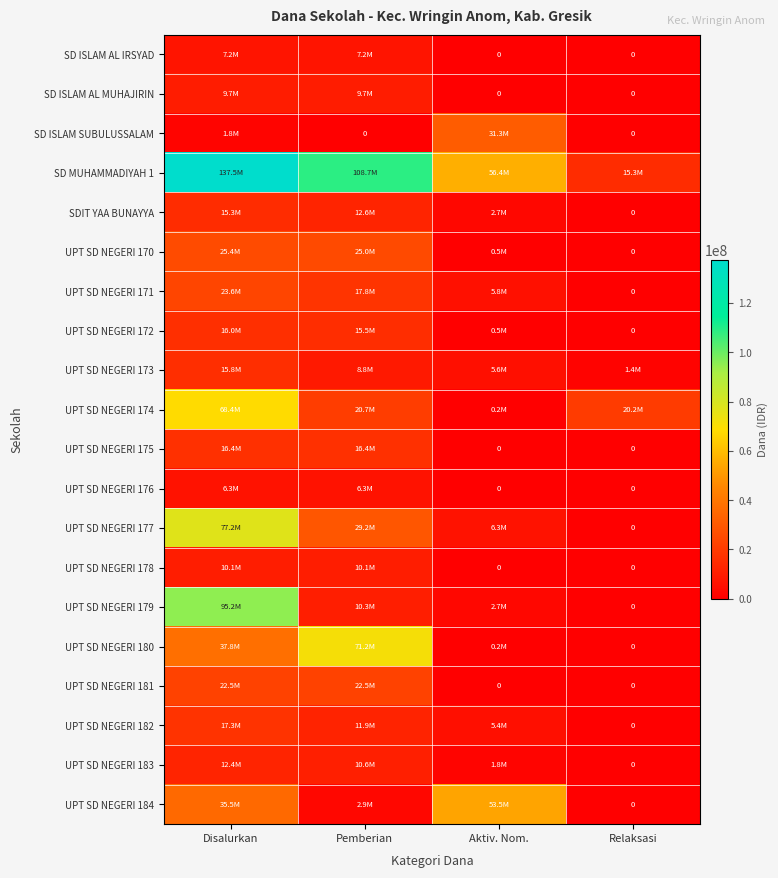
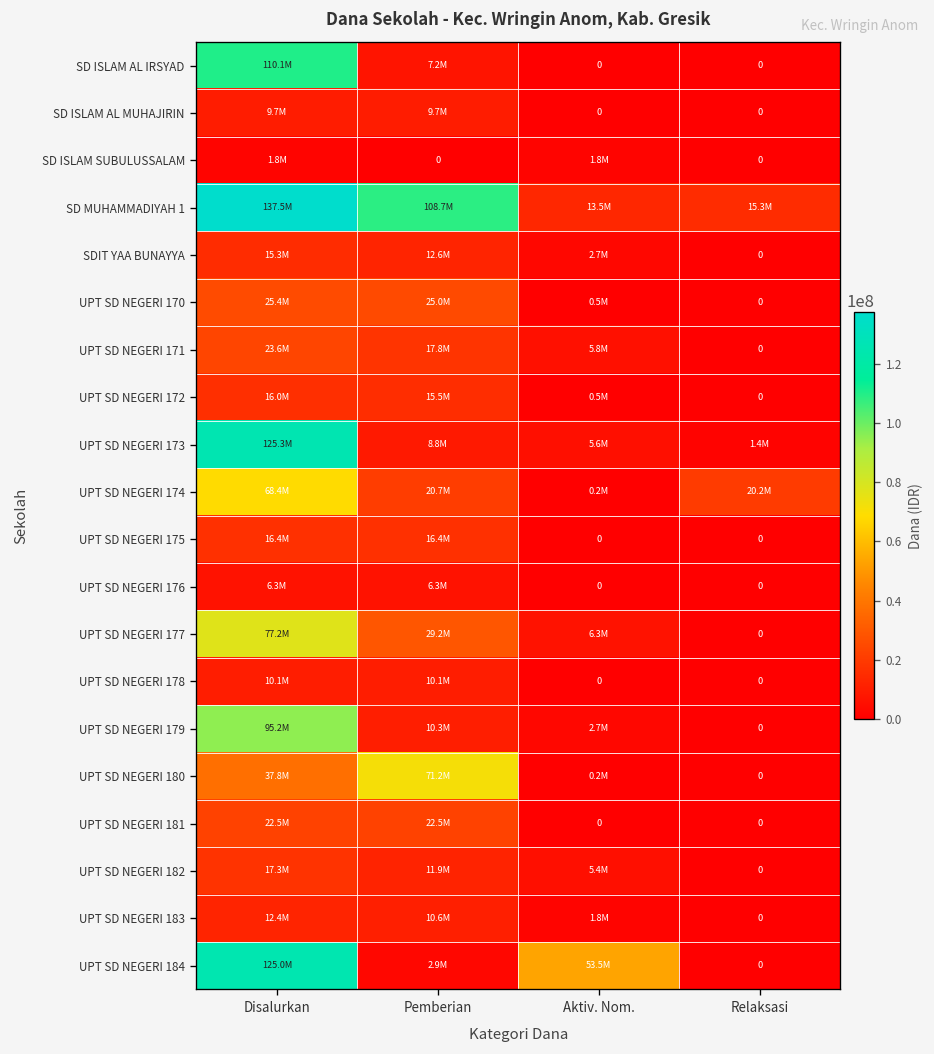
  {
    "SD ISLAM AL IRSYAD": {
-     "Disalurkan": "7.2M",
+     "Disalurkan": "110.1M",
      "Pemberian": "7.2M",
      "Aktiv. Nom.": "0",
      "Relaksasi": "0"
    },
    "SD ISLAM AL MUHAJIRIN": {
      "Disalurkan": "9.7M",
      "Pemberian": "9.7M",
      "Aktiv. Nom.": "0",
      "Relaksasi": "0"
    },
    "SD ISLAM SUBULUSSALAM": {
      "Disalurkan": "1.8M",
      "Pemberian": "0",
-     "Aktiv. Nom.": "31.3M",
+     "Aktiv. Nom.": "1.8M",
      "Relaksasi": "0"
    },
    "SD MUHAMMADIYAH 1": {
      "Disalurkan": "137.5M",
      "Pemberian": "108.7M",
-     "Aktiv. Nom.": "56.4M",
+     "Aktiv. Nom.": "13.5M",
      "Relaksasi": "15.3M"
    },
    "SDIT YAA BUNAYYA": {
      "Disalurkan": "15.3M",
      "Pemberian": "12.6M",
      "Aktiv. Nom.": "2.7M",
      "Relaksasi": "0"
    },
    "UPT SD NEGERI 170": {
      "Disalurkan": "25.4M",
      "Pemberian": "25.0M",
      "Aktiv. Nom.": "0.5M",
      "Relaksasi": "0"
    },
    "UPT SD NEGERI 171": {
      "Disalurkan": "23.6M",
      "Pemberian": "17.8M",
      "Aktiv. Nom.": "5.8M",
      "Relaksasi": "0"
    },
    "UPT SD NEGERI 172": {
      "Disalurkan": "16.0M",
      "Pemberian": "15.5M",
      "Aktiv. Nom.": "0.5M",
      "Relaksasi": "0"
    },
    "UPT SD NEGERI 173": {
-     "Disalurkan": "15.8M",
+     "Disalurkan": "125.3M",
      "Pemberian": "8.8M",
      "Aktiv. Nom.": "5.6M",
      "Relaksasi": "1.4M"
    },
    "UPT SD NEGERI 174": {
      "Disalurkan": "68.4M",
      "Pemberian": "20.7M",
      "Aktiv. Nom.": "0.2M",
      "Relaksasi": "20.2M"
    },
    "UPT SD NEGERI 175": {
      "Disalurkan": "16.4M",
      "Pemberian": "16.4M",
      "Aktiv. Nom.": "0",
      "Relaksasi": "0"
    },
    "UPT SD NEGERI 176": {
      "Disalurkan": "6.3M",
      "Pemberian": "6.3M",
      "Aktiv. Nom.": "0",
      "Relaksasi": "0"
    },
    "UPT SD NEGERI 177": {
      "Disalurkan": "77.2M",
      "Pemberian": "29.2M",
      "Aktiv. Nom.": "6.3M",
      "Relaksasi": "0"
    },
    "UPT SD NEGERI 178": {
      "Disalurkan": "10.1M",
      "Pemberian": "10.1M",
      "Aktiv. Nom.": "0",
      "Relaksasi": "0"
    },
    "UPT SD NEGERI 179": {
      "Disalurkan": "95.2M",
      "Pemberian": "10.3M",
      "Aktiv. Nom.": "2.7M",
      "Relaksasi": "0"
    },
    "UPT SD NEGERI 180": {
      "Disalurkan": "37.8M",
      "Pemberian": "71.2M",
      "Aktiv. Nom.": "0.2M",
      "Relaksasi": "0"
    },
    "UPT SD NEGERI 181": {
      "Disalurkan": "22.5M",
      "Pemberian": "22.5M",
      "Aktiv. Nom.": "0",
      "Relaksasi": "0"
    },
    "UPT SD NEGERI 182": {
      "Disalurkan": "17.3M",
      "Pemberian": "11.9M",
      "Aktiv. Nom.": "5.4M",
      "Relaksasi": "0"
    },
    "UPT SD NEGERI 183": {
      "Disalurkan": "12.4M",
      "Pemberian": "10.6M",
      "Aktiv. Nom.": "1.8M",
      "Relaksasi": "0"
    },
    "UPT SD NEGERI 184": {
-     "Disalurkan": "35.5M",
+     "Disalurkan": "125.0M",
      "Pemberian": "2.9M",
      "Aktiv. Nom.": "53.5M",
      "Relaksasi": "0"
    }
  }
